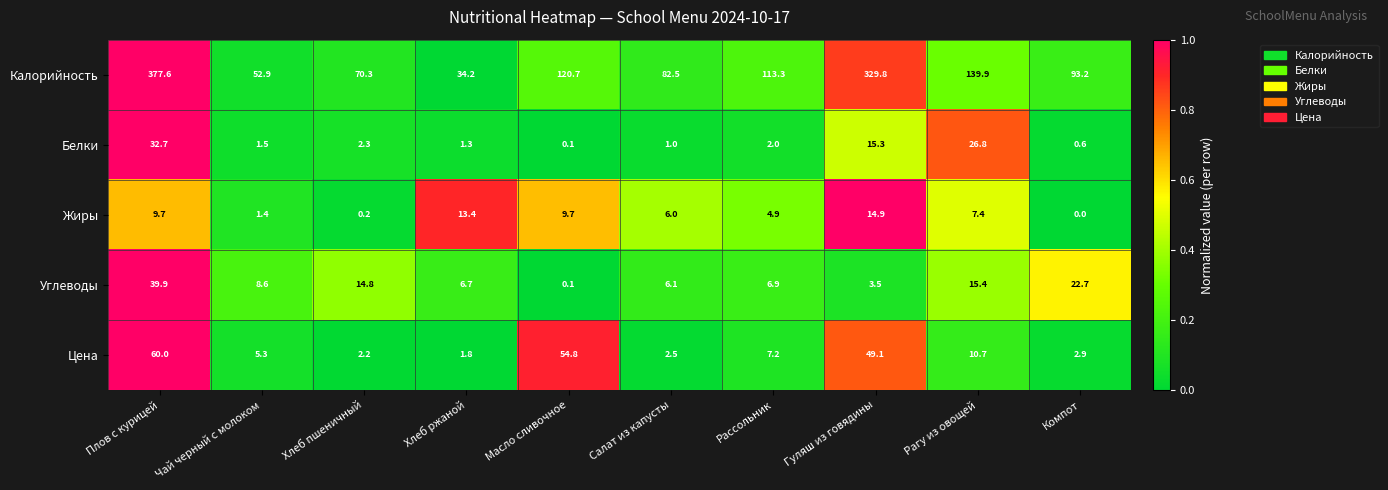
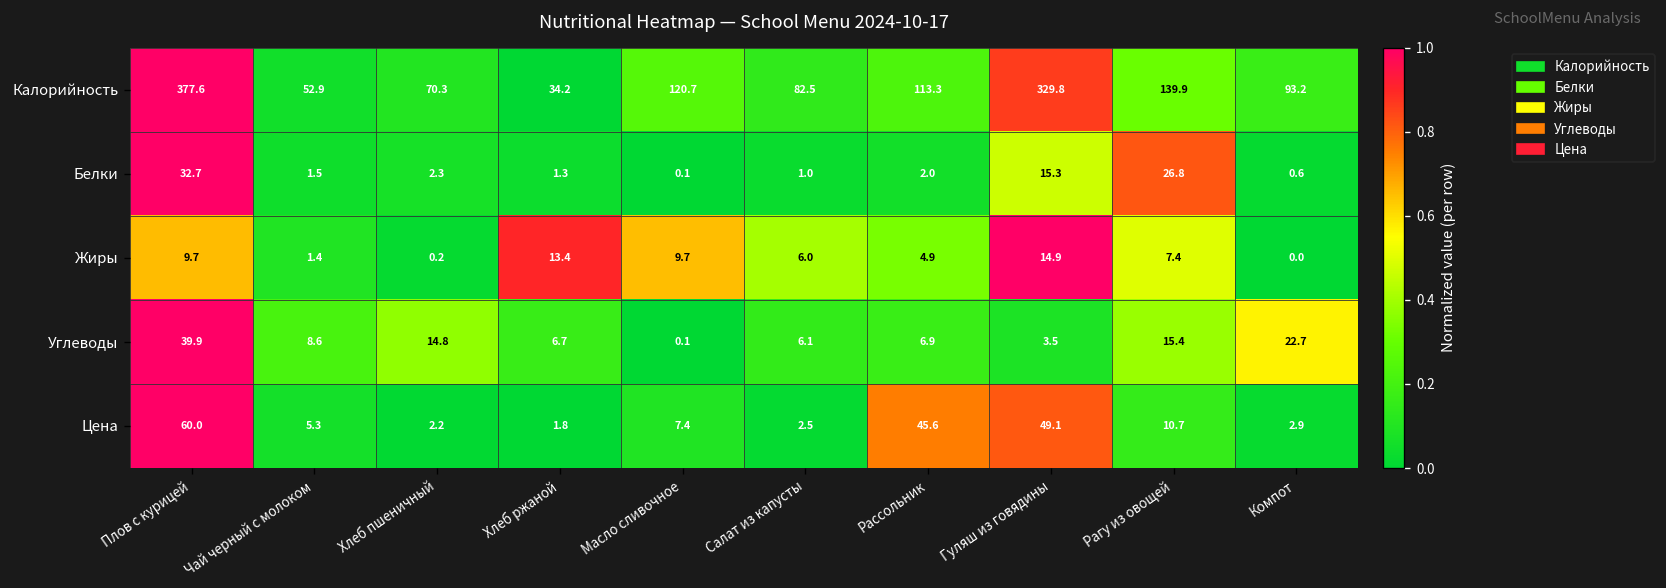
  {
    "Калорийность": {
      "Плов с курицей": 377.6,
      "Чай черный с молоком": 52.9,
      "Хлеб пшеничный": 70.3,
      "Хлеб ржаной": 34.2,
      "Масло сливочное": 120.7,
      "Салат из капусты": 82.5,
      "Рассольник": 113.3,
      "Гуляш из говядины": 329.8,
      "Рагу из овощей": 139.9,
      "Компот": 93.2
    },
    "Белки": {
      "Плов с курицей": 32.7,
      "Чай черный с молоком": 1.5,
      "Хлеб пшеничный": 2.3,
      "Хлеб ржаной": 1.3,
      "Масло сливочное": 0.1,
      "Салат из капусты": 1.0,
      "Рассольник": 2.0,
      "Гуляш из говядины": 15.3,
      "Рагу из овощей": 26.8,
      "Компот": 0.6
    },
    "Жиры": {
      "Плов с курицей": 9.7,
      "Чай черный с молоком": 1.4,
      "Хлеб пшеничный": 0.2,
      "Хлеб ржаной": 13.4,
      "Масло сливочное": 9.7,
      "Салат из капусты": 6.0,
      "Рассольник": 4.9,
      "Гуляш из говядины": 14.9,
      "Рагу из овощей": 7.4,
      "Компот": 0.0
    },
    "Углеводы": {
      "Плов с курицей": 39.9,
      "Чай черный с молоком": 8.6,
      "Хлеб пшеничный": 14.8,
      "Хлеб ржаной": 6.7,
      "Масло сливочное": 0.1,
      "Салат из капусты": 6.1,
      "Рассольник": 6.9,
      "Гуляш из говядины": 3.5,
      "Рагу из овощей": 15.4,
      "Компот": 22.7
    },
    "Цена": {
      "Плов с курицей": 60.0,
      "Чай черный с молоком": 5.3,
      "Хлеб пшеничный": 2.2,
      "Хлеб ржаной": 1.8,
-     "Масло сливочное": 54.8,
+     "Масло сливочное": 7.4,
      "Салат из капусты": 2.5,
-     "Рассольник": 7.2,
+     "Рассольник": 45.6,
      "Гуляш из говядины": 49.1,
      "Рагу из овощей": 10.7,
      "Компот": 2.9
    }
  }
